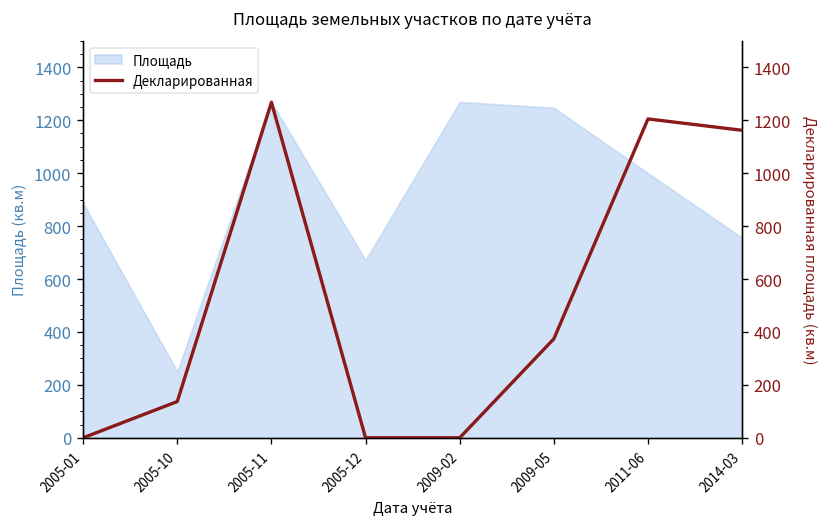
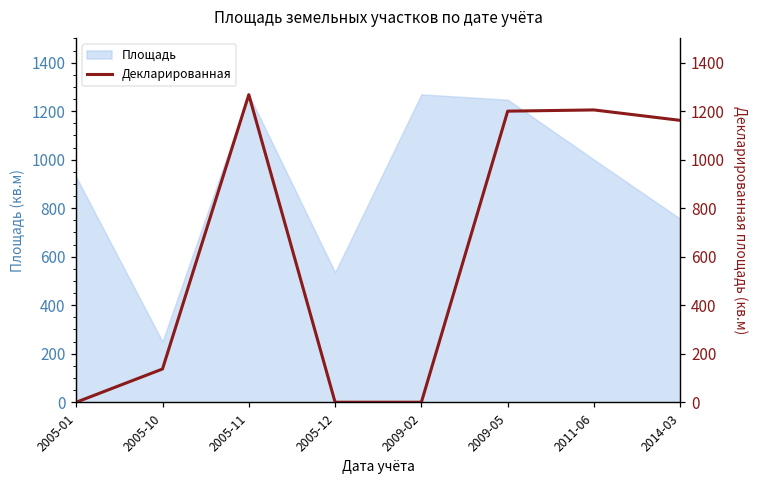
  {
    "Площадь": {
-     "2005-01": 890,
+     "2005-01": 930,
      "2005-10": 250,
      "2005-11": 1270,
-     "2005-12": 670,
+     "2005-12": 540,
      "2009-02": 1270,
      "2009-05": 1250,
      "2011-06": 1000,
      "2014-03": 760
    },
    "Декларированная": {
      "2005-01": 0,
      "2005-10": 140,
      "2005-11": 1270,
      "2005-12": 0,
      "2009-02": 0,
-     "2009-05": 370,
+     "2009-05": 1200,
      "2011-06": 1210,
      "2014-03": 1160
    }
  }
